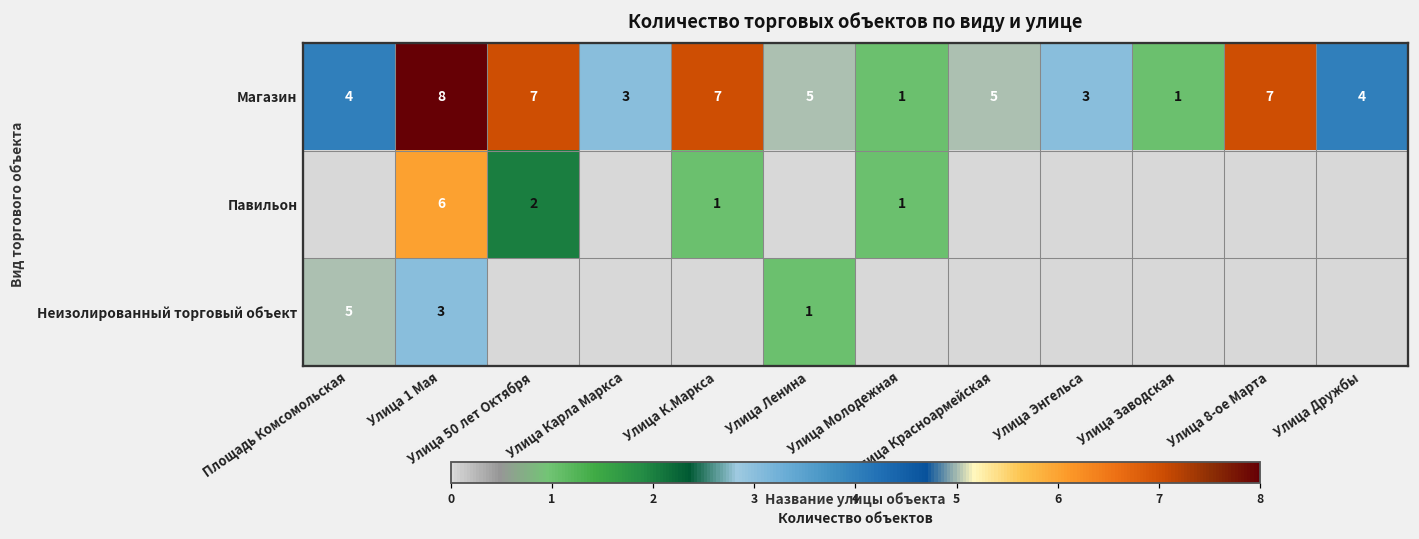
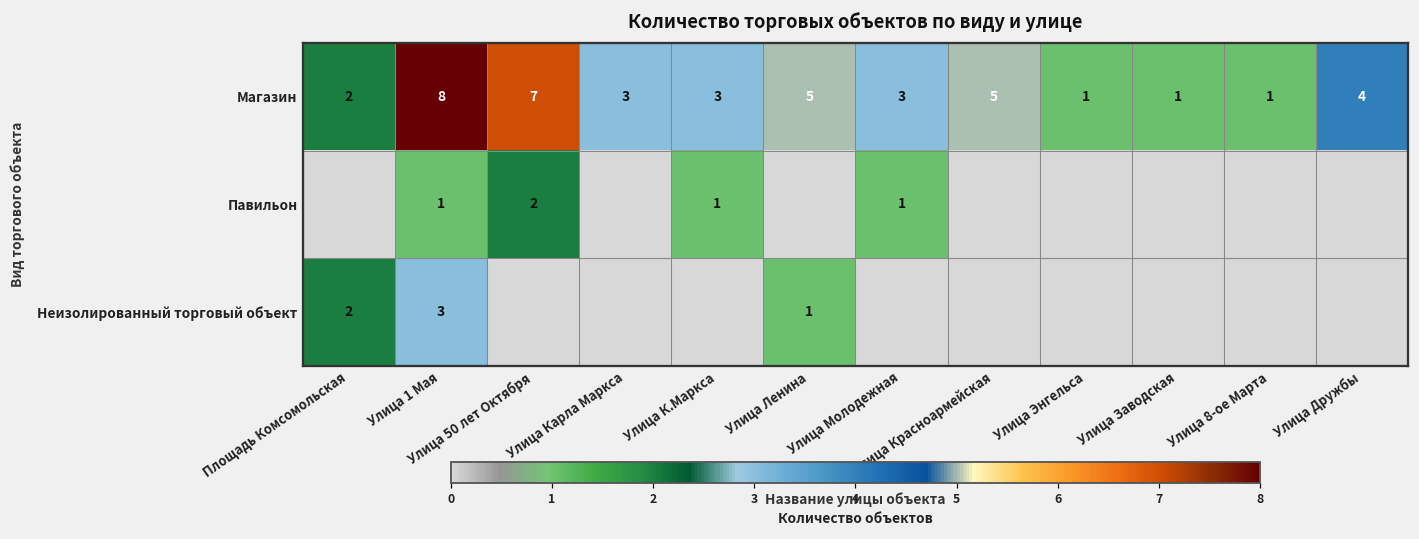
  {
    "Магазин": {
-     "Площадь Комсомольская": 4,
+     "Площадь Комсомольская": 2,
      "Улица 1 Мая": 8,
      "Улица 50 лет Октября": 7,
      "Улица Карла Маркса": 3,
-     "Улица К.Маркса": 7,
+     "Улица К.Маркса": 3,
      "Улица Ленина": 5,
-     "Улица Молодежная": 1,
+     "Улица Молодежная": 3,
      "Улица Красноармейская": 5,
-     "Улица Энгельса": 3,
+     "Улица Энгельса": 1,
      "Улица Заводская": 1,
-     "Улица 8-ое Марта": 7,
+     "Улица 8-ое Марта": 1,
      "Улица Дружбы": 4
    },
    "Павильон": {
-     "Улица 1 Мая": 6,
+     "Улица 1 Мая": 1,
      "Улица 50 лет Октября": 2,
      "Улица К.Маркса": 1,
      "Улица Молодежная": 1
    },
    "Неизолированный торговый объект": {
-     "Площадь Комсомольская": 5,
+     "Площадь Комсомольская": 2,
      "Улица 1 Мая": 3,
      "Улица Ленина": 1
    }
  }
